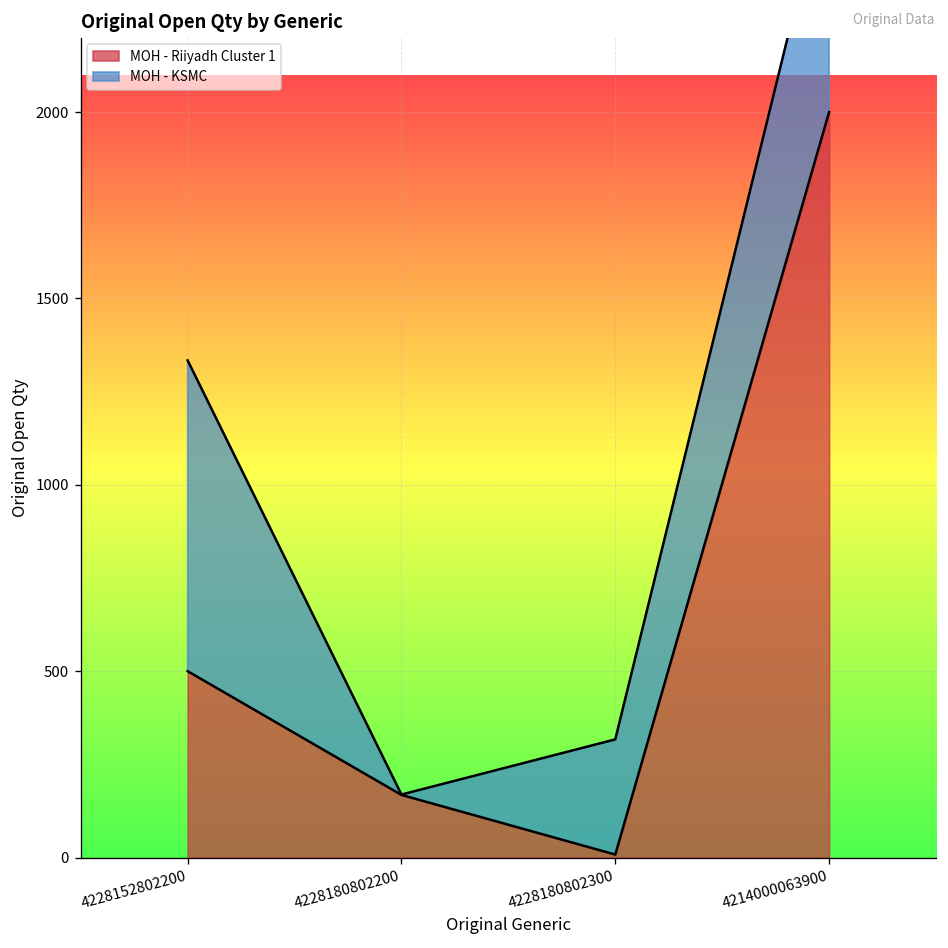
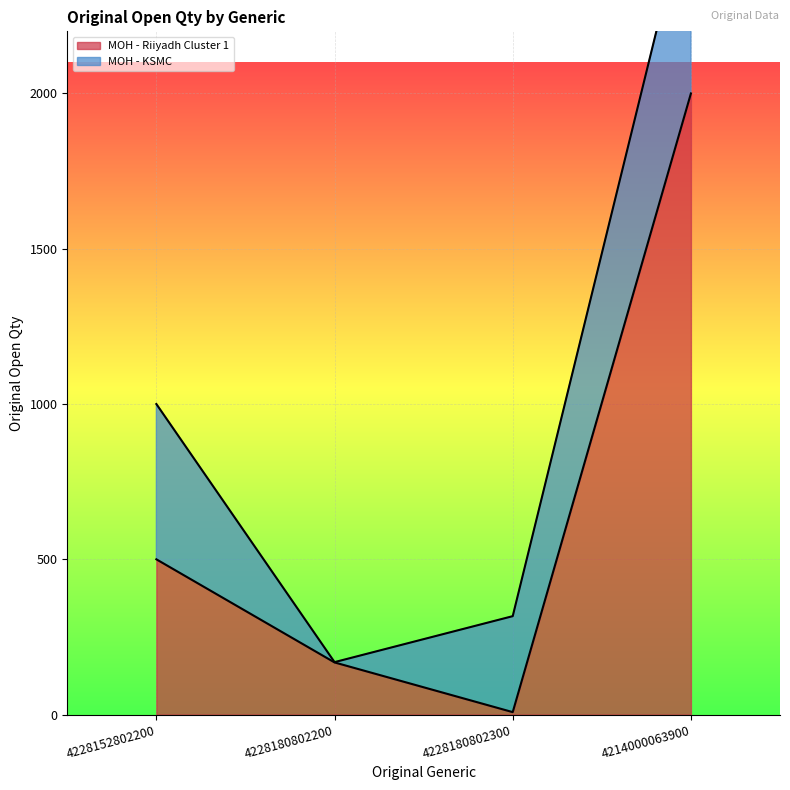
  {
    "MOH - Riiyadh Cluster 1": {
      "4228152802200": 500,
      "4228180802300": 10,
      "4214000063900": 2000
    },
    "MOH - KSMC": {
-     "4228152802200": 830,
+     "4228152802200": 500,
      "4228180802300": 310
    }
  }
